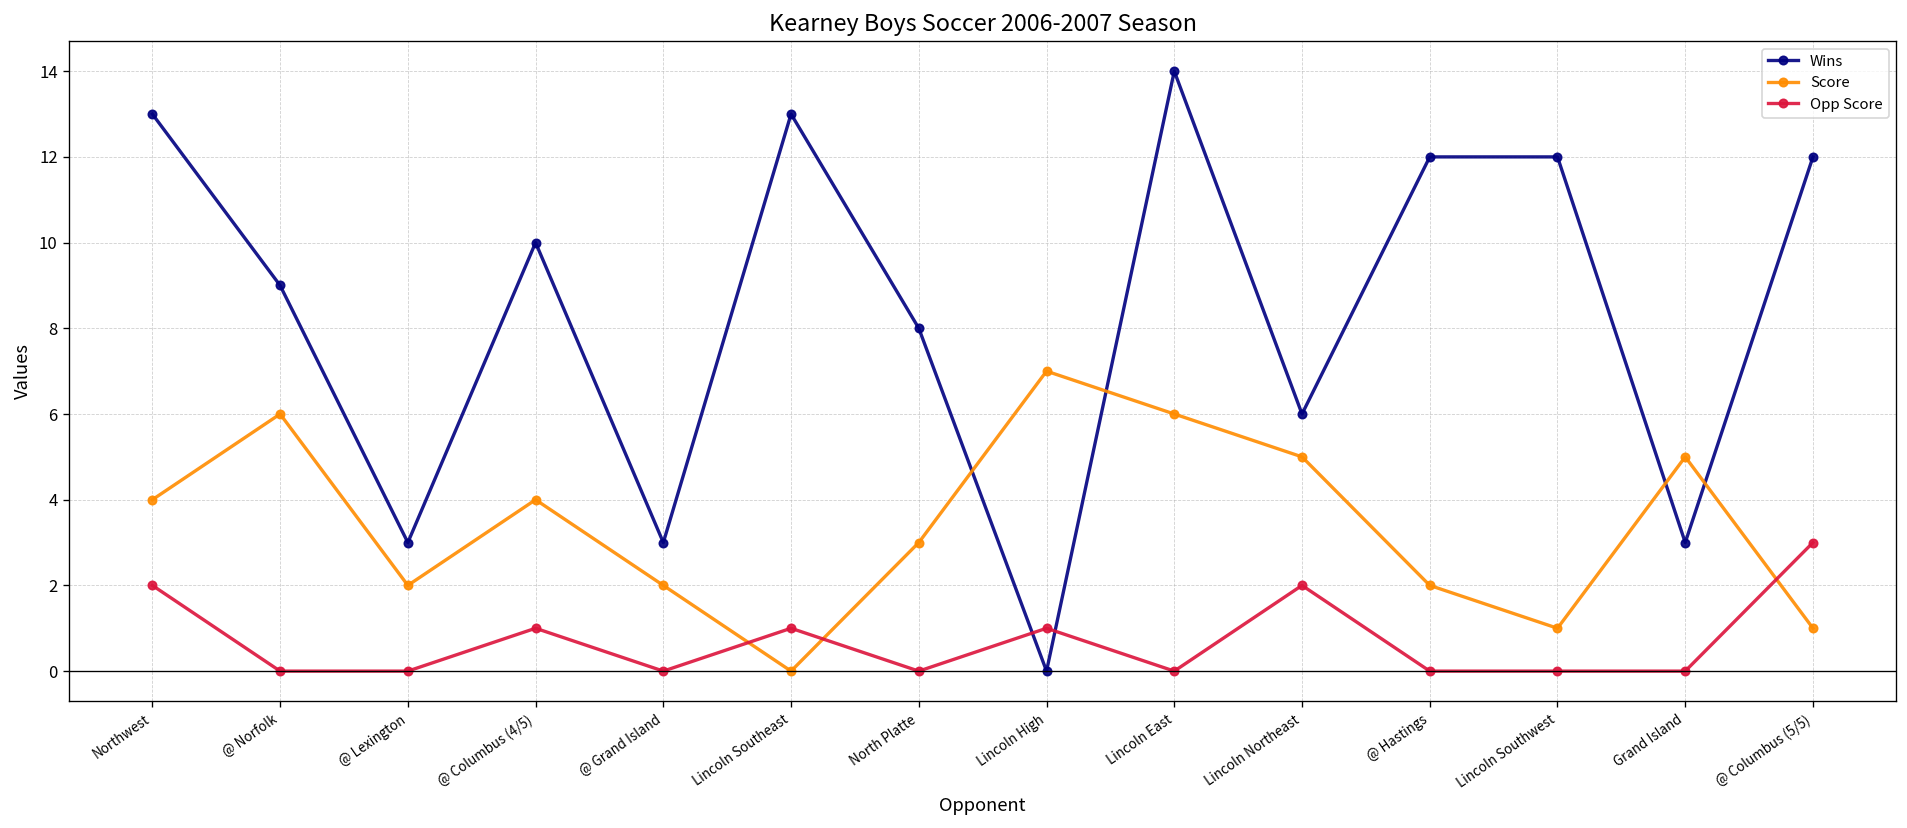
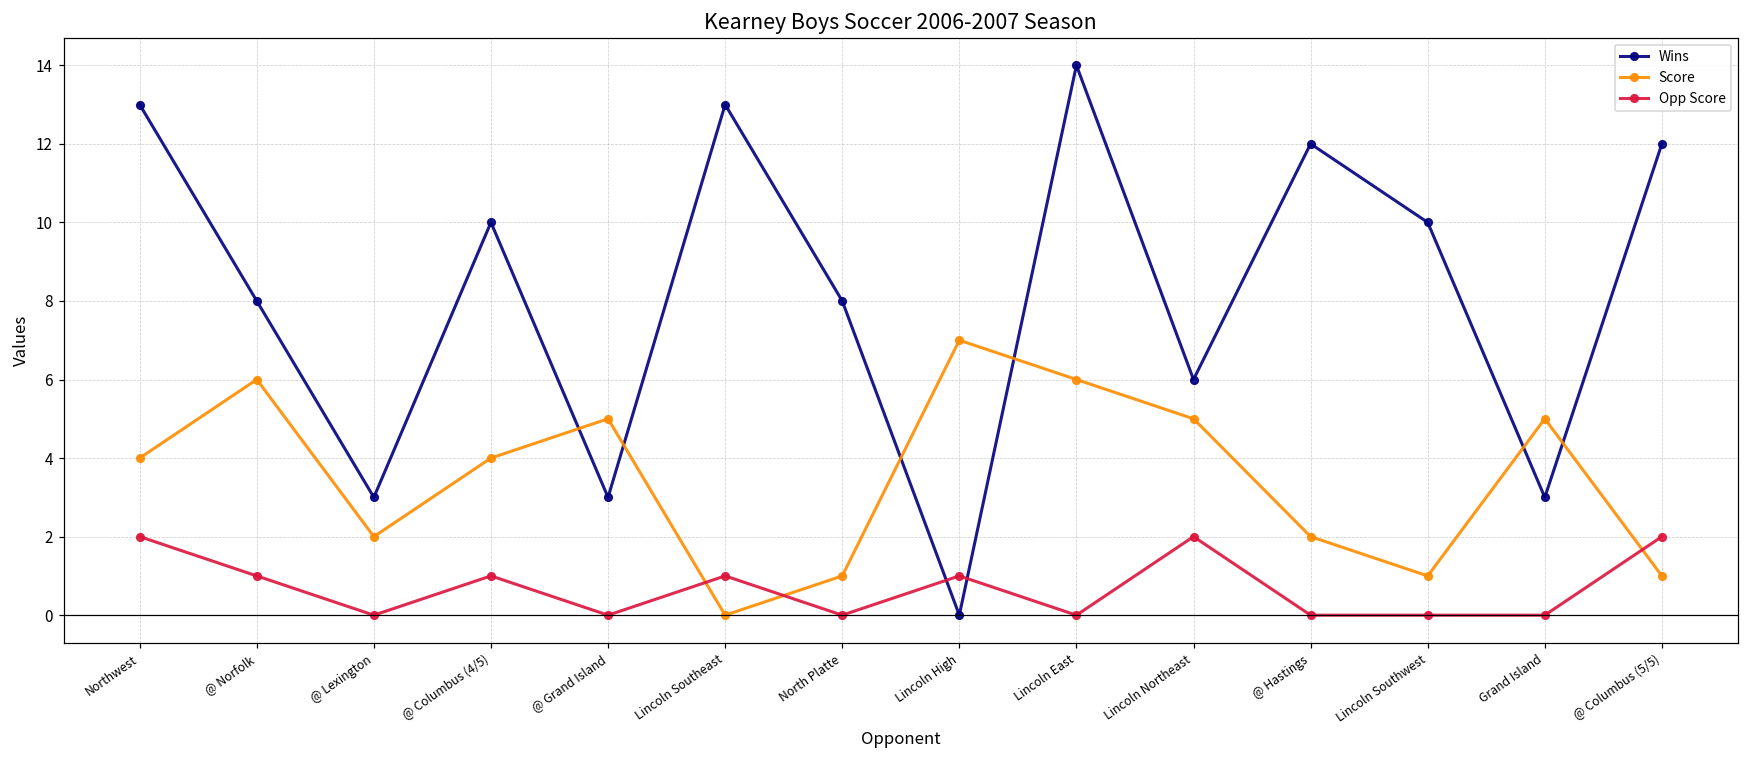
  {
    "Wins": {
      "Northwest": 13,
-     "@ Norfolk": 9,
+     "@ Norfolk": 8,
      "@ Lexington": 3,
      "@ Columbus (4/5)": 10,
      "@ Grand Island": 3,
      "Lincoln Southeast": 13,
      "North Platte": 8,
      "Lincoln High": 0,
      "Lincoln East": 14,
      "Lincoln Northeast": 6,
      "@ Hastings": 12,
-     "Lincoln Southwest": 12,
+     "Lincoln Southwest": 10,
      "Grand Island": 3,
      "@ Columbus (5/5)": 12
    },
    "Score": {
      "Northwest": 4,
      "@ Norfolk": 6,
      "@ Lexington": 2,
      "@ Columbus (4/5)": 4,
-     "@ Grand Island": 2,
+     "@ Grand Island": 5,
      "Lincoln Southeast": 0,
-     "North Platte": 3,
+     "North Platte": 1,
      "Lincoln High": 7,
      "Lincoln East": 6,
      "Lincoln Northeast": 5,
      "@ Hastings": 2,
      "Lincoln Southwest": 1,
      "Grand Island": 5,
      "@ Columbus (5/5)": 1
    },
    "Opp Score": {
      "Northwest": 2,
-     "@ Norfolk": 0,
+     "@ Norfolk": 1,
      "@ Lexington": 0,
      "@ Columbus (4/5)": 1,
      "@ Grand Island": 0,
      "Lincoln Southeast": 1,
      "North Platte": 0,
      "Lincoln High": 1,
      "Lincoln East": 0,
      "Lincoln Northeast": 2,
      "@ Hastings": 0,
      "Lincoln Southwest": 0,
      "Grand Island": 0,
-     "@ Columbus (5/5)": 3
+     "@ Columbus (5/5)": 2
    }
  }
